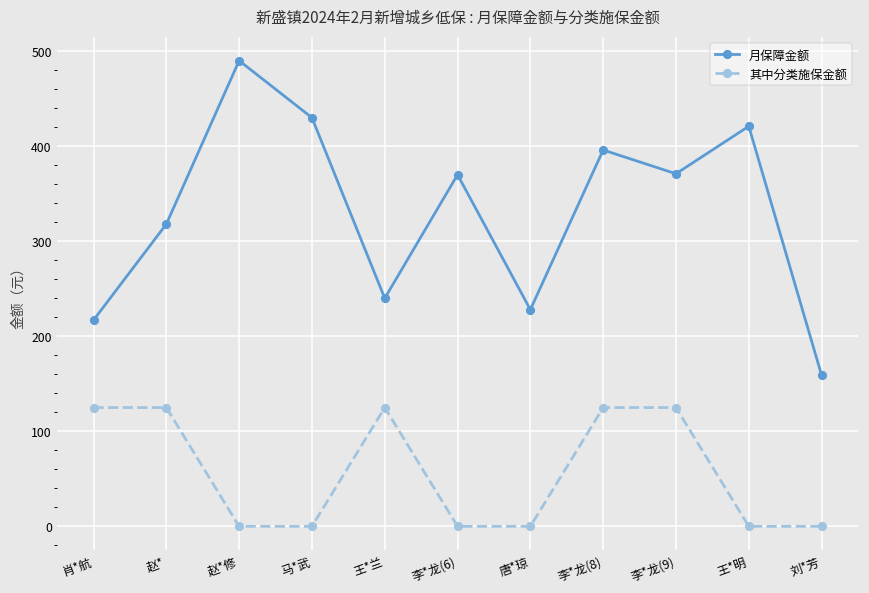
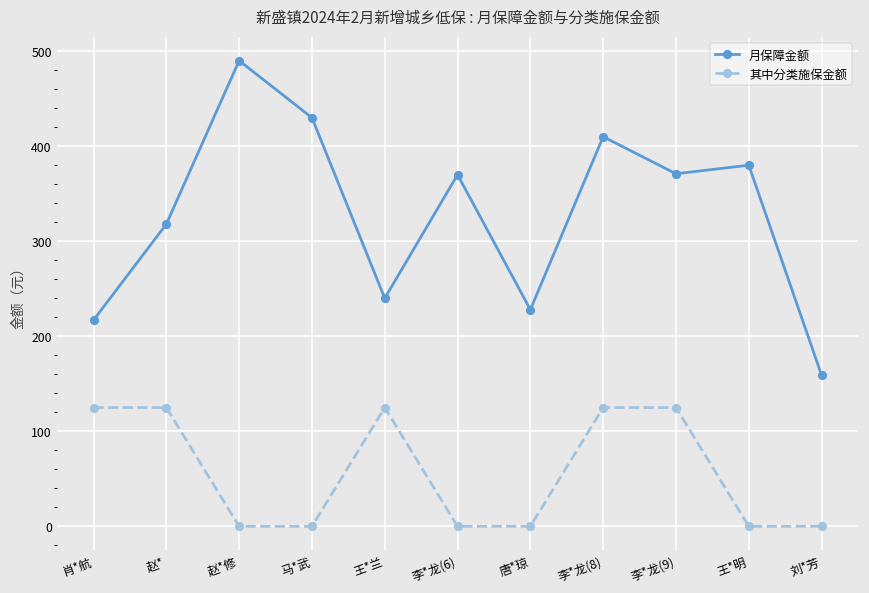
  {
    "月保障金额": {
      "肖*航": 220,
      "赵*": 320,
      "赵*修": 490,
      "马*武": 430,
      "王*兰": 240,
      "李*龙(6)": 370,
      "唐*琼": 230,
-     "李*龙(8)": 400,
+     "李*龙(8)": 410,
      "李*龙(9)": 370,
-     "王*明": 420,
+     "王*明": 380,
      "刘*芳": 160
    },
    "其中分类施保金额": {
      "肖*航": 130,
      "赵*": 130,
      "赵*修": 0,
      "马*武": 0,
      "王*兰": 130,
      "李*龙(6)": 0,
      "唐*琼": 0,
      "李*龙(8)": 130,
      "李*龙(9)": 130,
      "王*明": 0,
      "刘*芳": 0
    }
  }
